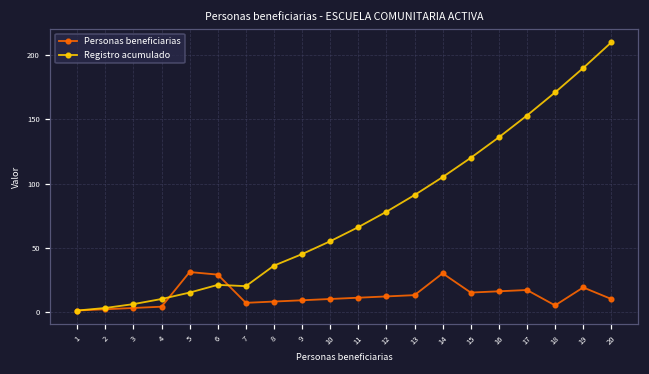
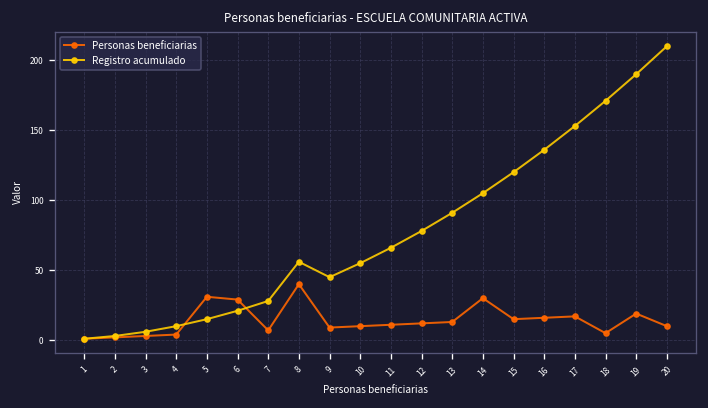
  {
    "Personas beneficiarias": {
      "3": 3,
      "4": 4,
      "5": 31,
      "6": 29,
      "7": 7,
-     "8": 8,
+     "8": 40,
      "9": 9,
      "10": 10,
      "11": 11,
      "12": 12,
      "13": 13,
      "14": 30,
      "15": 15,
      "16": 16,
      "17": 17,
      "18": 5,
      "19": 19,
      "20": 10
    },
    "Registro acumulado": {
      "3": 6,
      "4": 10,
      "5": 15,
      "6": 21,
-     "7": 20,
-     "8": 36,
+     "7": 28,
+     "8": 56,
      "9": 45,
      "10": 55,
      "11": 66,
      "12": 78,
      "13": 91,
      "14": 105,
      "15": 120,
      "16": 136,
      "17": 153,
      "18": 171,
      "19": 190,
      "20": 210
    }
  }
